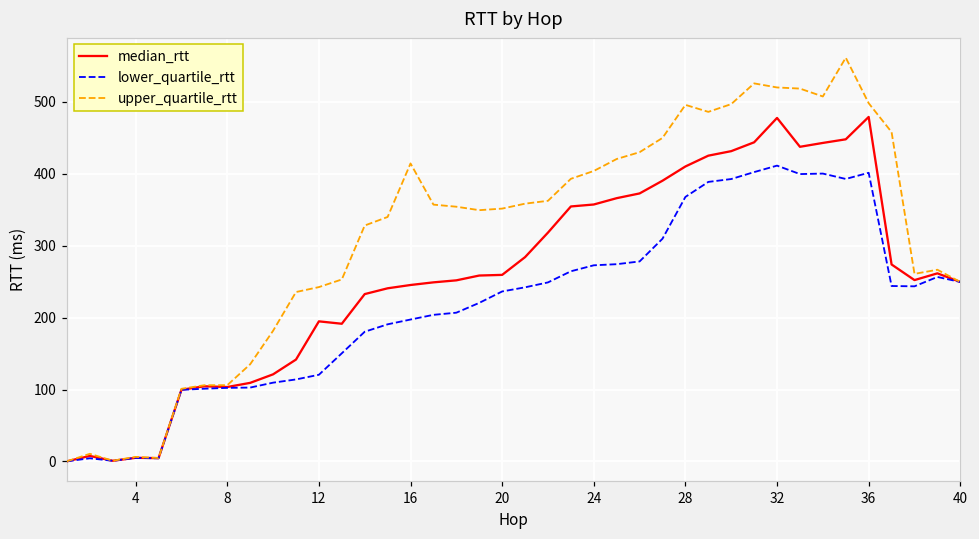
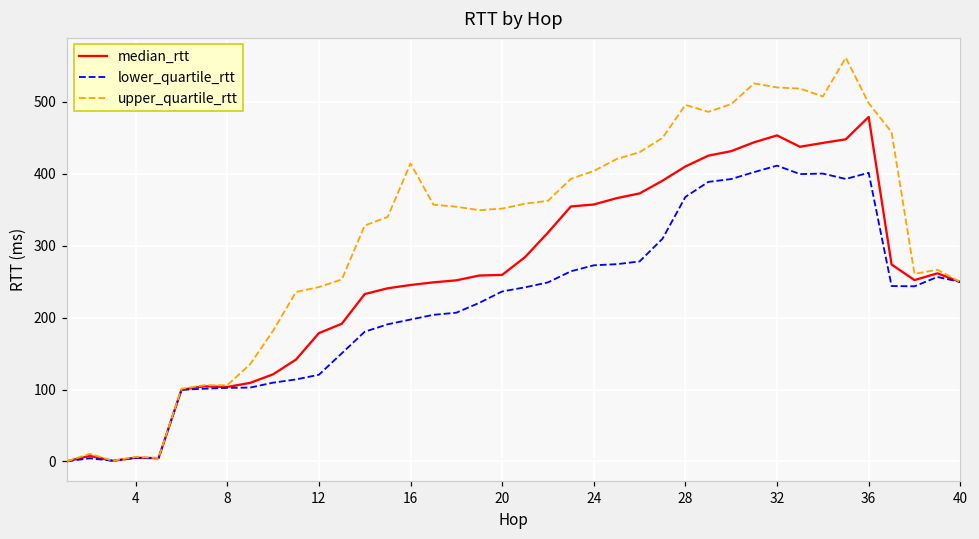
  {
    "median_rtt": {
-     "12": 190,
+     "12": 180,
      "16": 250,
      "20": 260,
      "24": 360,
      "28": 410,
-     "32": 480,
+     "32": 450,
      "36": 480
    },
    "lower_quartile_rtt": {
      "12": 120,
      "16": 200,
      "20": 240,
      "24": 270,
      "28": 370,
      "32": 410,
      "36": 400
    },
    "upper_quartile_rtt": {
      "12": 240,
      "16": 410,
      "20": 350,
      "24": 400,
      "28": 500,
      "32": 520,
      "36": 500
    }
  }
